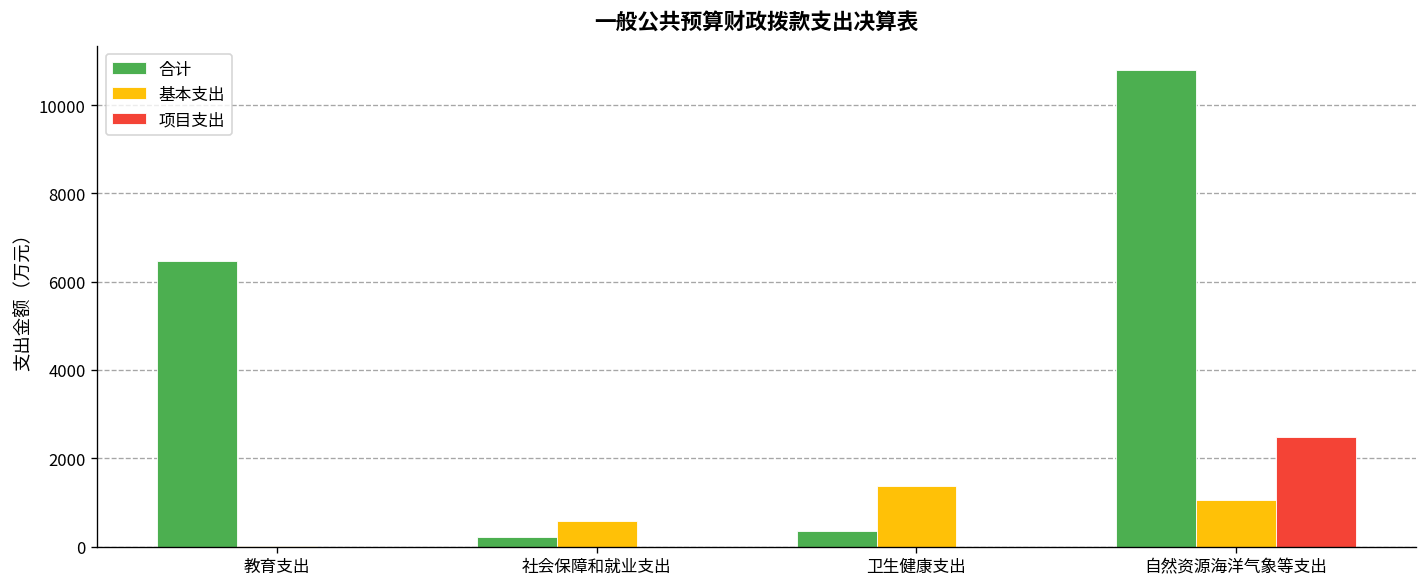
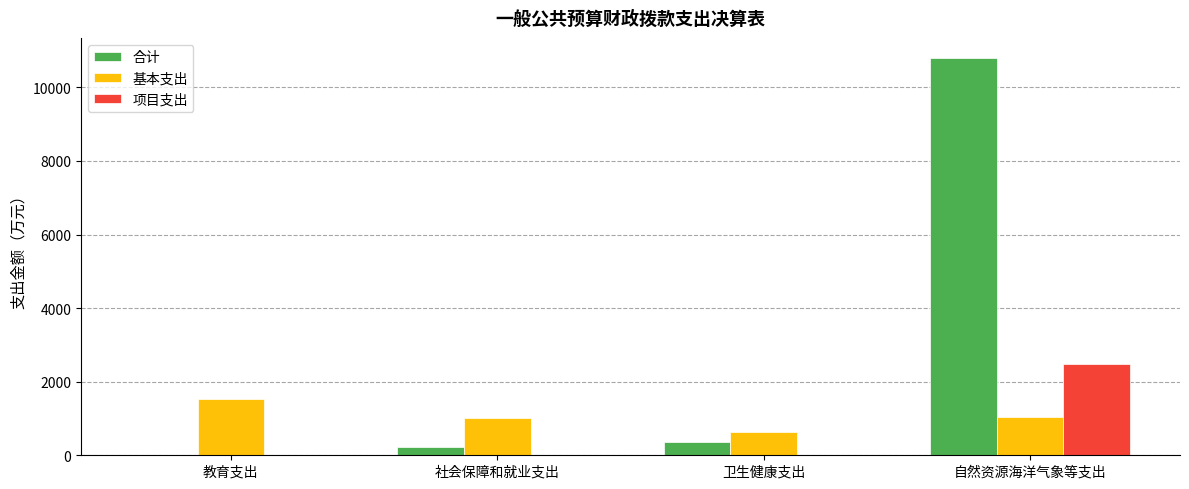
  {
    "合计": {
-     "教育支出": 6500,
+     "教育支出": 0,
      "社会保障和就业支出": 200,
      "卫生健康支出": 400,
      "自然资源海洋气象等支出": 10800
    },
    "基本支出": {
-     "教育支出": 0,
-     "社会保障和就业支出": 600,
-     "卫生健康支出": 1400,
+     "教育支出": 1500,
+     "社会保障和就业支出": 1000,
+     "卫生健康支出": 600,
      "自然资源海洋气象等支出": 1100
    },
    "项目支出": {
      "教育支出": 0,
      "社会保障和就业支出": 0,
      "卫生健康支出": 0,
      "自然资源海洋气象等支出": 2500
    }
  }
